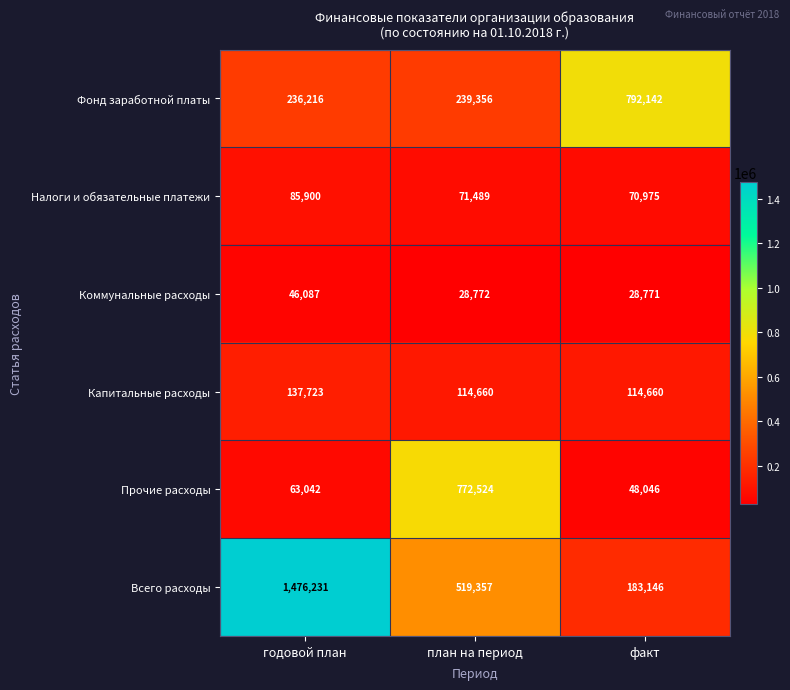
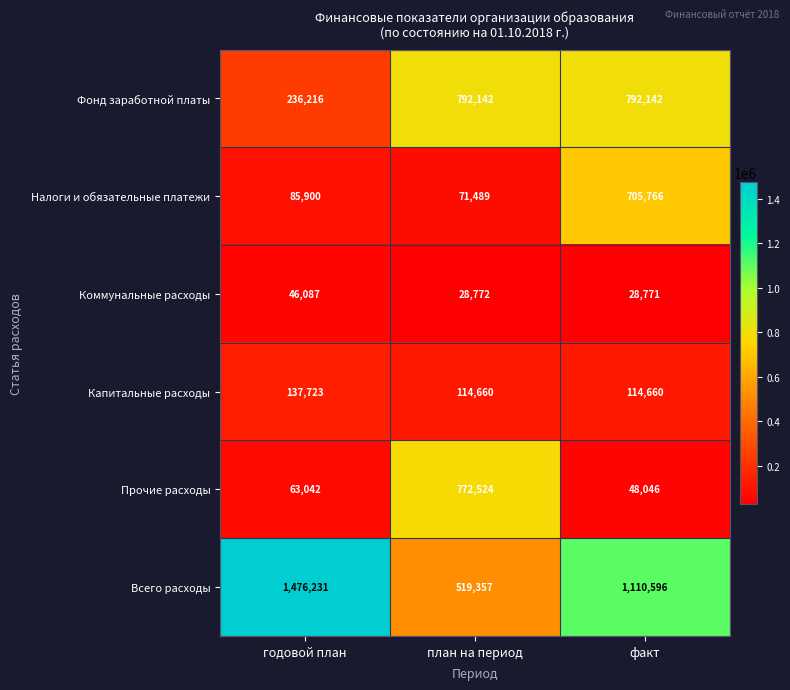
  {
    "Фонд заработной платы": {
      "годовой план": "236,216",
-     "план на период": "239,356",
+     "план на период": "792,142",
      "факт": "792,142"
    },
    "Налоги и обязательные платежи": {
      "годовой план": "85,900",
      "план на период": "71,489",
-     "факт": "70,975"
+     "факт": "705,766"
    },
    "Коммунальные расходы": {
      "годовой план": "46,087",
      "план на период": "28,772",
      "факт": "28,771"
    },
    "Капитальные расходы": {
      "годовой план": "137,723",
      "план на период": "114,660",
      "факт": "114,660"
    },
    "Прочие расходы": {
      "годовой план": "63,042",
      "план на период": "772,524",
      "факт": "48,046"
    },
    "Всего расходы": {
      "годовой план": "1,476,231",
      "план на период": "519,357",
-     "факт": "183,146"
+     "факт": "1,110,596"
    }
  }
